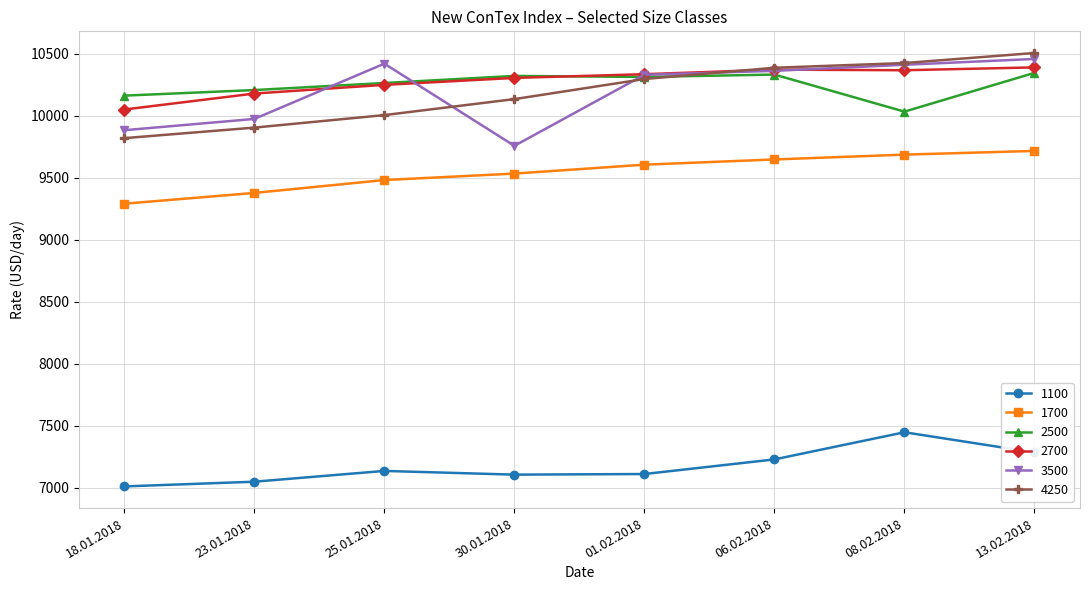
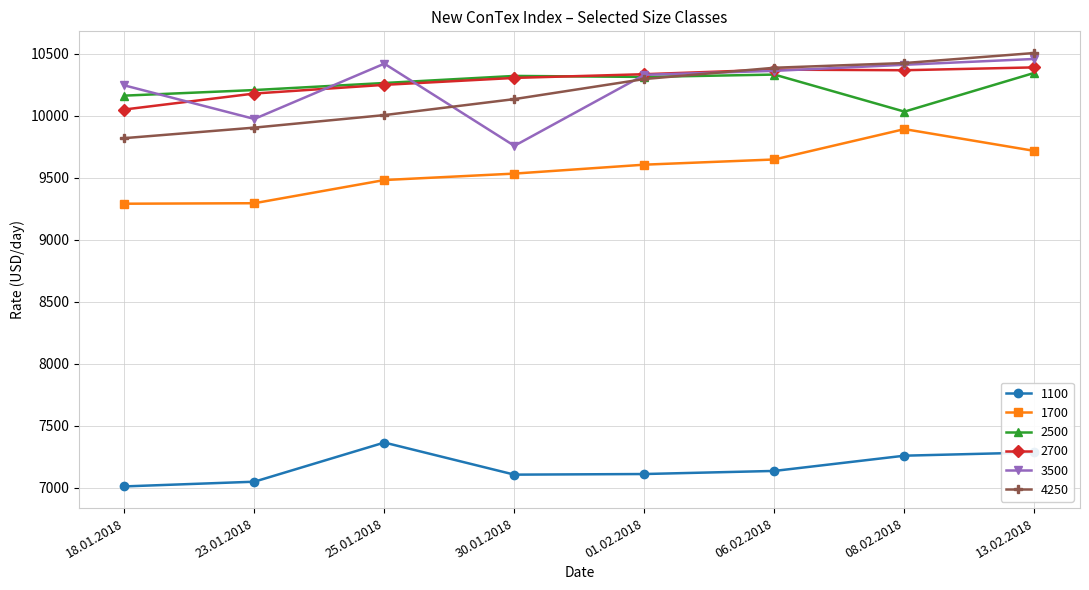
  {
    "1100": {
      "18.01.2018": 7010,
      "23.01.2018": 7050,
-     "25.01.2018": 7140,
+     "25.01.2018": 7360,
      "30.01.2018": 7110,
      "01.02.2018": 7110,
-     "06.02.2018": 7230,
-     "08.02.2018": 7450
+     "06.02.2018": 7140,
+     "08.02.2018": 7260
    },
    "1700": {
      "18.01.2018": 9290,
-     "23.01.2018": 9380,
+     "23.01.2018": 9300,
      "25.01.2018": 9480,
      "30.01.2018": 9530,
      "01.02.2018": 9610,
      "06.02.2018": 9650,
-     "08.02.2018": 9690,
+     "08.02.2018": 9890,
      "13.02.2018": 9720
    },
    "2500": {
      "18.01.2018": 10160,
      "23.01.2018": 10210,
      "06.02.2018": 10330,
      "08.02.2018": 10030,
      "13.02.2018": 10350
    },
    "2700": {
      "18.01.2018": 10050,
      "23.01.2018": 10180,
      "08.02.2018": 10370,
      "13.02.2018": 10390
    },
    "3500": {
-     "18.01.2018": 9880,
+     "18.01.2018": 10250,
      "23.01.2018": 9980,
      "25.01.2018": 10420,
      "30.01.2018": 9760,
      "13.02.2018": 10460
    },
    "4250": {
      "18.01.2018": 9820,
      "23.01.2018": 9910,
      "25.01.2018": 10010,
      "30.01.2018": 10140,
      "13.02.2018": 10510
    }
  }
